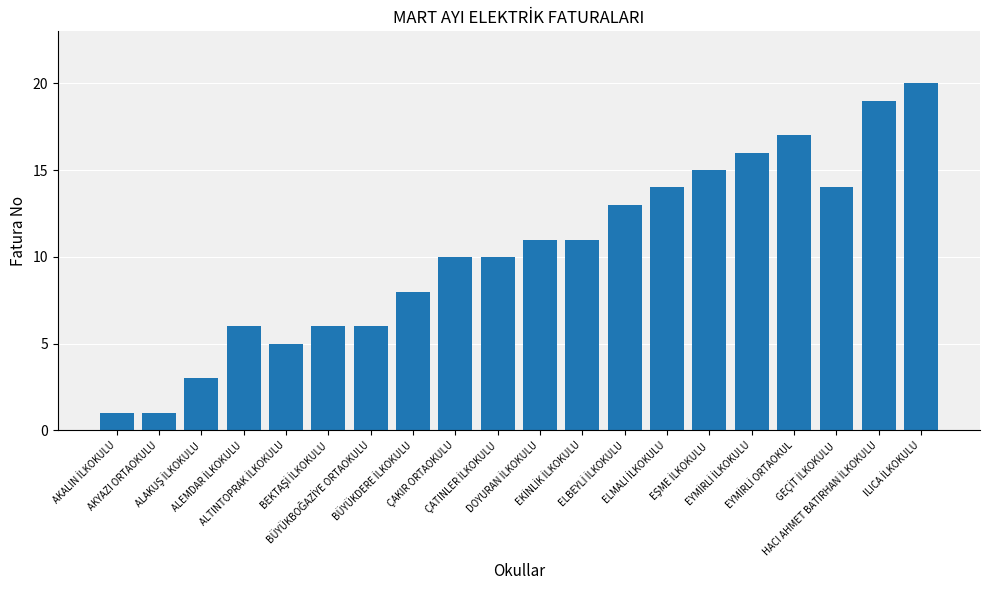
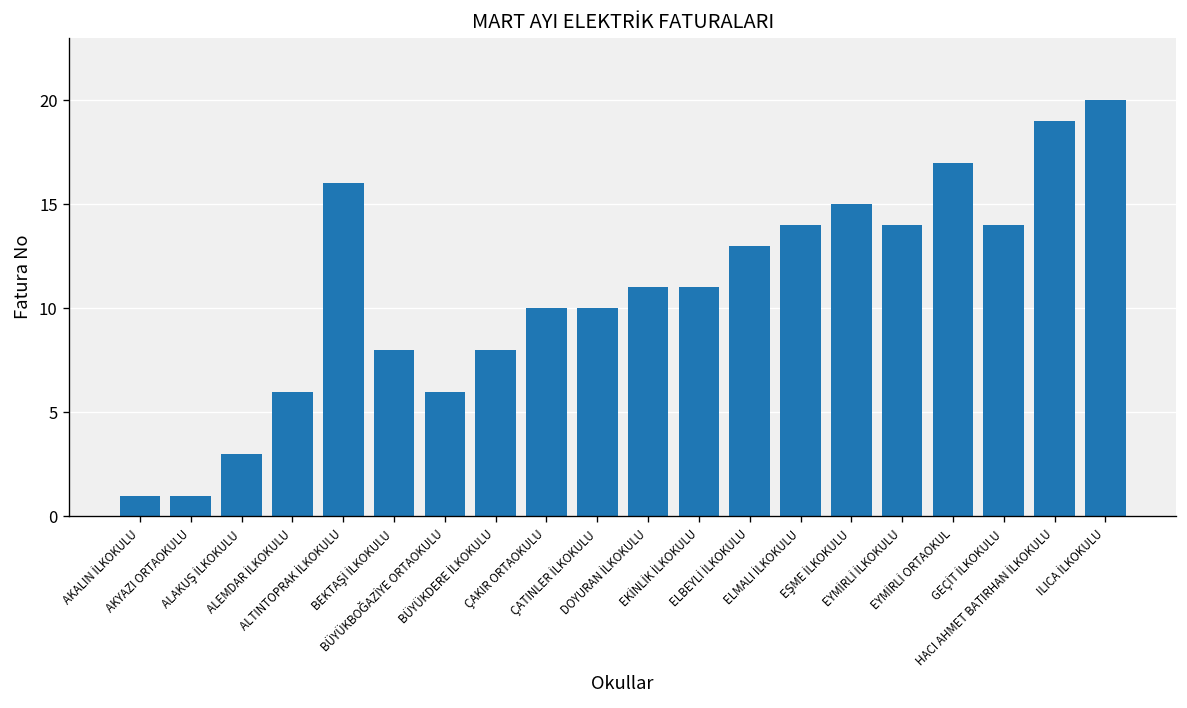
  {
    "AKALIN İLKOKULU": 1,
    "AKYAZI ORTAOKULU": 1,
    "ALAKUŞ İLKOKULU": 3,
    "ALEMDAR İLKOKULU": 6,
-   "ALTINTOPRAK İLKOKULU": 5,
-   "BEKTAŞİ İLKOKULU": 6,
+   "ALTINTOPRAK İLKOKULU": 16,
+   "BEKTAŞİ İLKOKULU": 8,
    "BÜYÜKBOĞAZİYE ORTAOKULU": 6,
    "BÜYÜKDERE İLKOKULU": 8,
    "ÇAKIR ORTAOKULU": 10,
    "ÇATINLER İLKOKULU": 10,
    "DOYURAN İLKOKULU": 11,
    "EKİNLİK İLKOKULU": 11,
    "ELBEYLİ İLKOKULU": 13,
    "ELMALI İLKOKULU": 14,
    "EŞME İLKOKULU": 15,
-   "EYMİRLİ İLKOKULU": 16,
+   "EYMİRLİ İLKOKULU": 14,
    "EYMİRLİ ORTAOKUL": 17,
    "GEÇİT İLKOKULU": 14,
    "HACI AHMET BATIRHAN İLKOKULU": 19,
    "ILICA İLKOKULU": 20
  }
